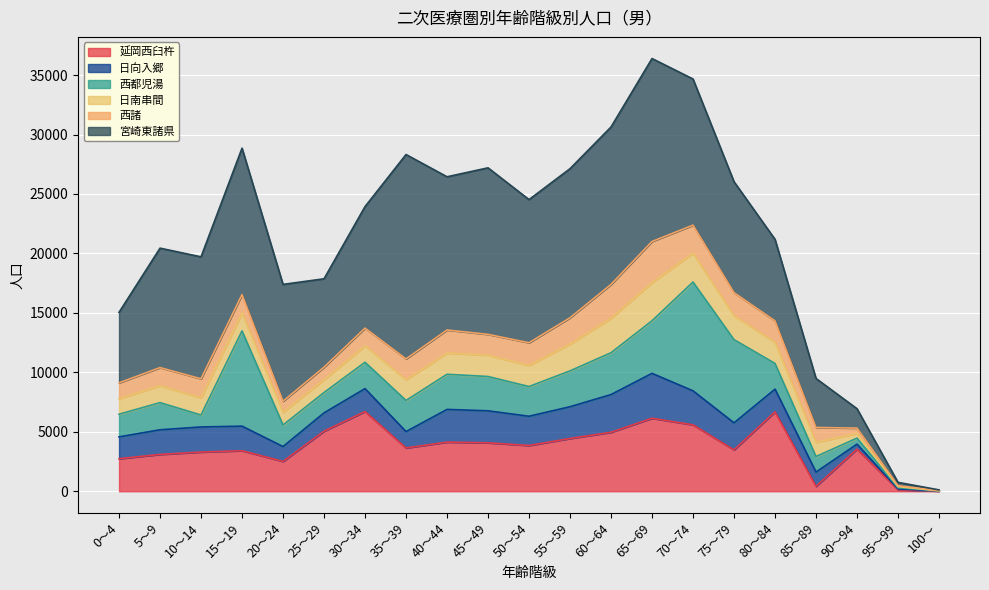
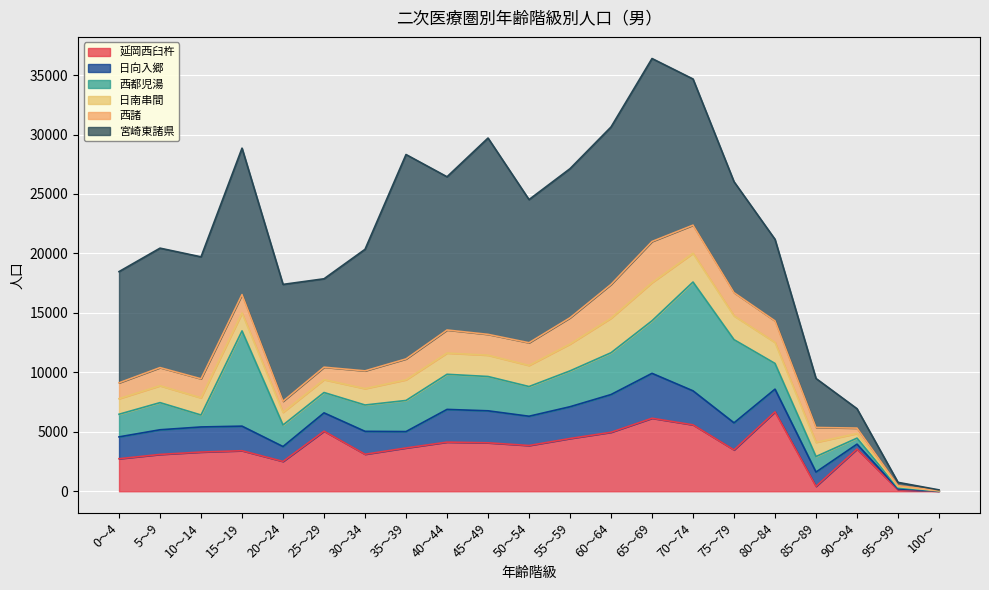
  {
    "延岡西臼杵": {
      "0～4": 2700,
      "5～9": 3100,
      "10～14": 3300,
      "15～19": 3400,
      "20～24": 2500,
      "25～29": 5100,
-     "30～34": 6700,
+     "30～34": 3100,
      "35～39": 3600,
      "40～44": 4100,
      "45～49": 4100,
      "50～54": 3800,
      "55～59": 4400,
      "60～64": 5000,
      "65～69": 6100,
      "70～74": 5600,
      "75～79": 3500,
      "80～84": 6700,
      "85～89": 400,
      "90～94": 3500
    },
    "日向入郷": {
      "0～4": 1800,
      "5～9": 2100,
      "10～14": 2100,
      "15～19": 2100,
      "20～24": 1300,
      "25～29": 1500,
      "30～34": 1900,
      "35～39": 1400,
      "40～44": 2800,
      "45～49": 2700,
      "50～54": 2500,
      "55～59": 2700,
      "60～64": 3200,
      "65～69": 3800,
      "70～74": 2900,
      "75～79": 2300,
      "80～84": 1900,
      "85～89": 1200,
      "90～94": 400
    },
    "西都児湯": {
      "0～4": 1900,
      "5～9": 2300,
      "10～14": 1000,
      "15～19": 8000,
      "20～24": 1800,
      "25～29": 1700,
      "30～34": 2200,
      "35～39": 2600,
      "40～44": 3000,
      "45～49": 2900,
      "50～54": 2500,
      "55～59": 3000,
      "60～64": 3500,
      "65～69": 4400,
      "70～74": 9100,
      "75～79": 7000,
      "80～84": 2200,
      "85～89": 1300,
      "90～94": 500
    },
    "宮崎東諸県": {
-     "0～4": 5900,
+     "0～4": 9400,
      "5～9": 10000,
      "10～14": 10300,
      "15～19": 12300,
      "20～24": 9800,
      "25～29": 7400,
      "30～34": 10200,
      "35～39": 17200,
      "40～44": 12900,
-     "45～49": 14000,
+     "45～49": 16500,
      "50～54": 12000,
      "55～59": 12500,
      "60～64": 13200,
      "65～69": 15400,
      "70～74": 12300,
      "75～79": 9300,
      "80～84": 6900,
      "85～89": 4100,
      "90～94": 1600,
      "95～99": 300
    }
  }
